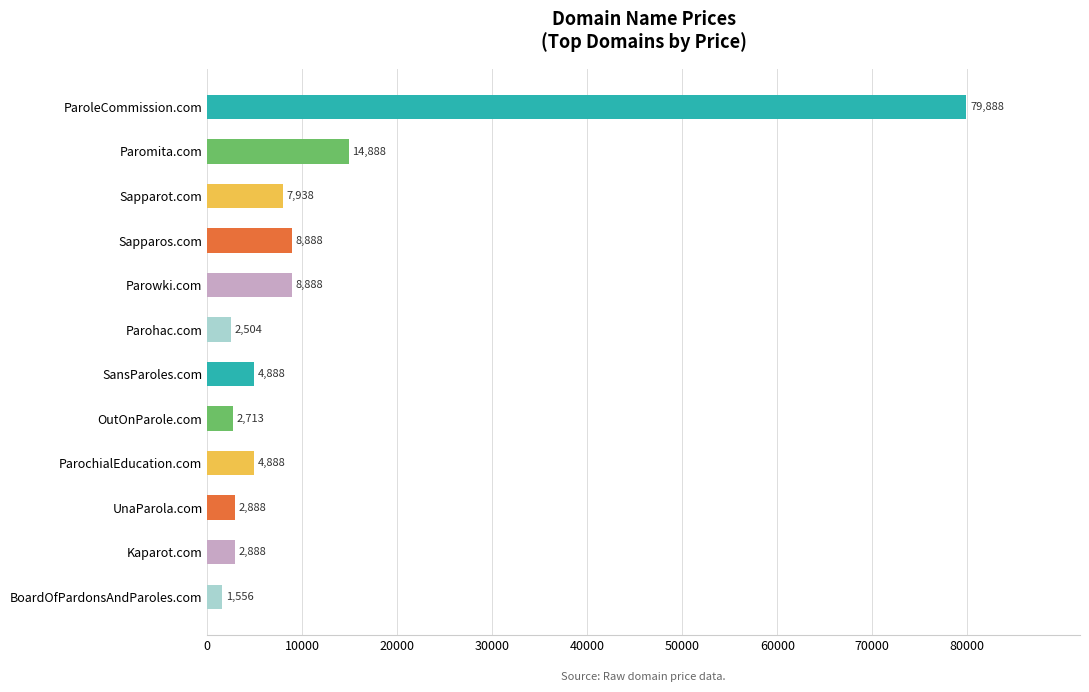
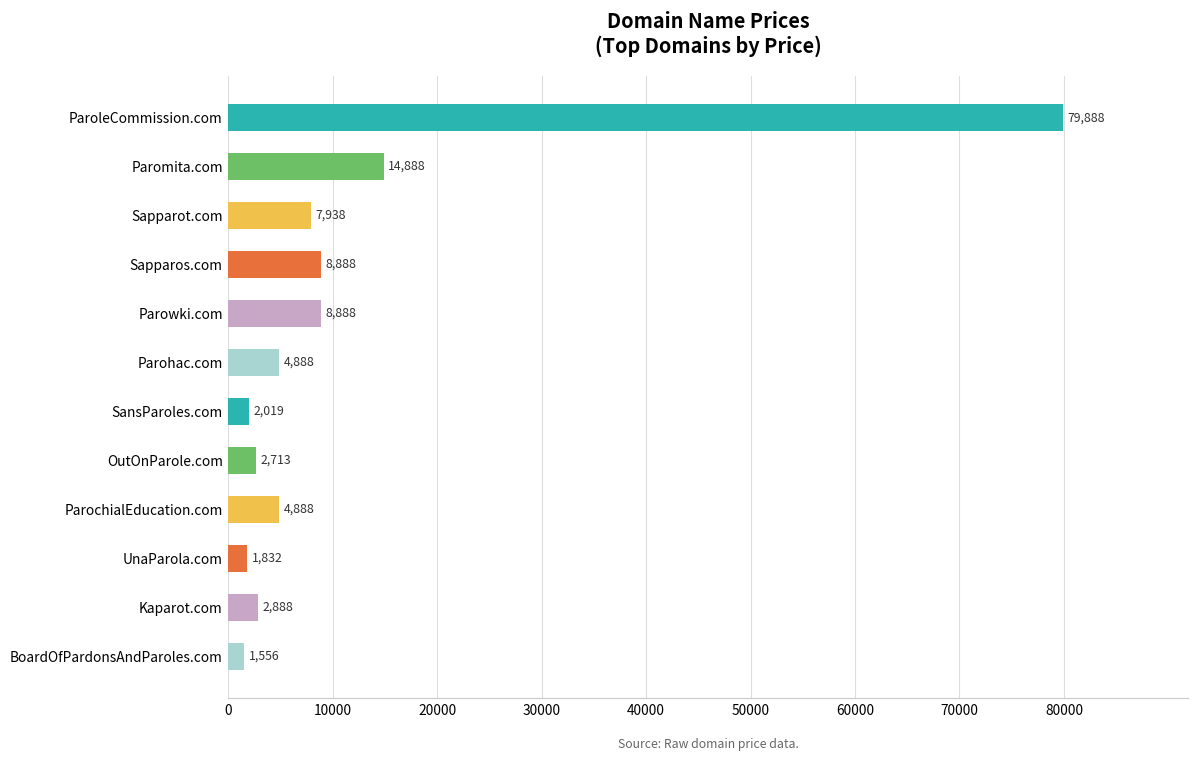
  {
    "ParoleCommission.com": "79,888",
    "Paromita.com": "14,888",
    "Sapparot.com": "7,938",
    "Sapparos.com": "8,888",
    "Parowki.com": "8,888",
-   "Parohac.com": "2,504",
-   "SansParoles.com": "4,888",
+   "Parohac.com": "4,888",
+   "SansParoles.com": "2,019",
    "OutOnParole.com": "2,713",
    "ParochialEducation.com": "4,888",
-   "UnaParola.com": "2,888",
+   "UnaParola.com": "1,832",
    "Kaparot.com": "2,888",
    "BoardOfPardonsAndParoles.com": "1,556"
  }
